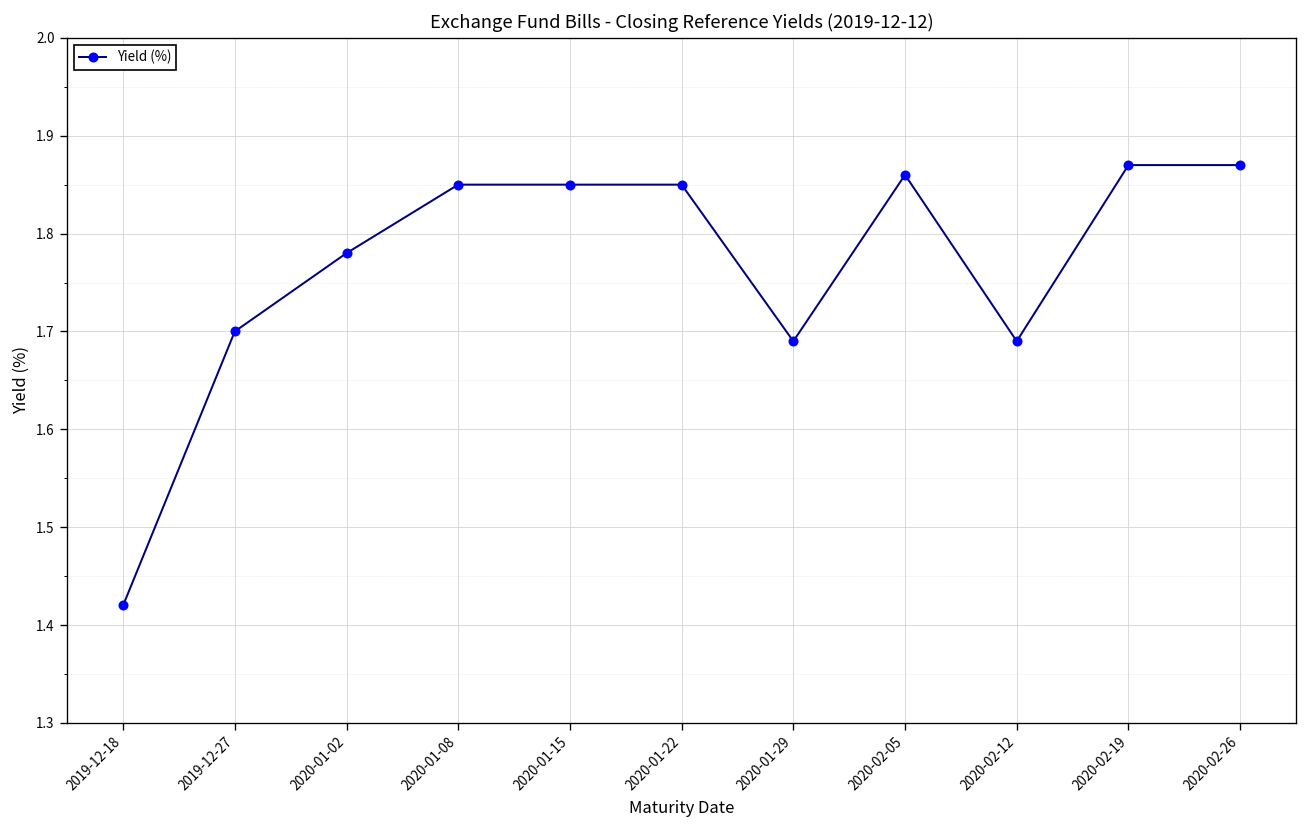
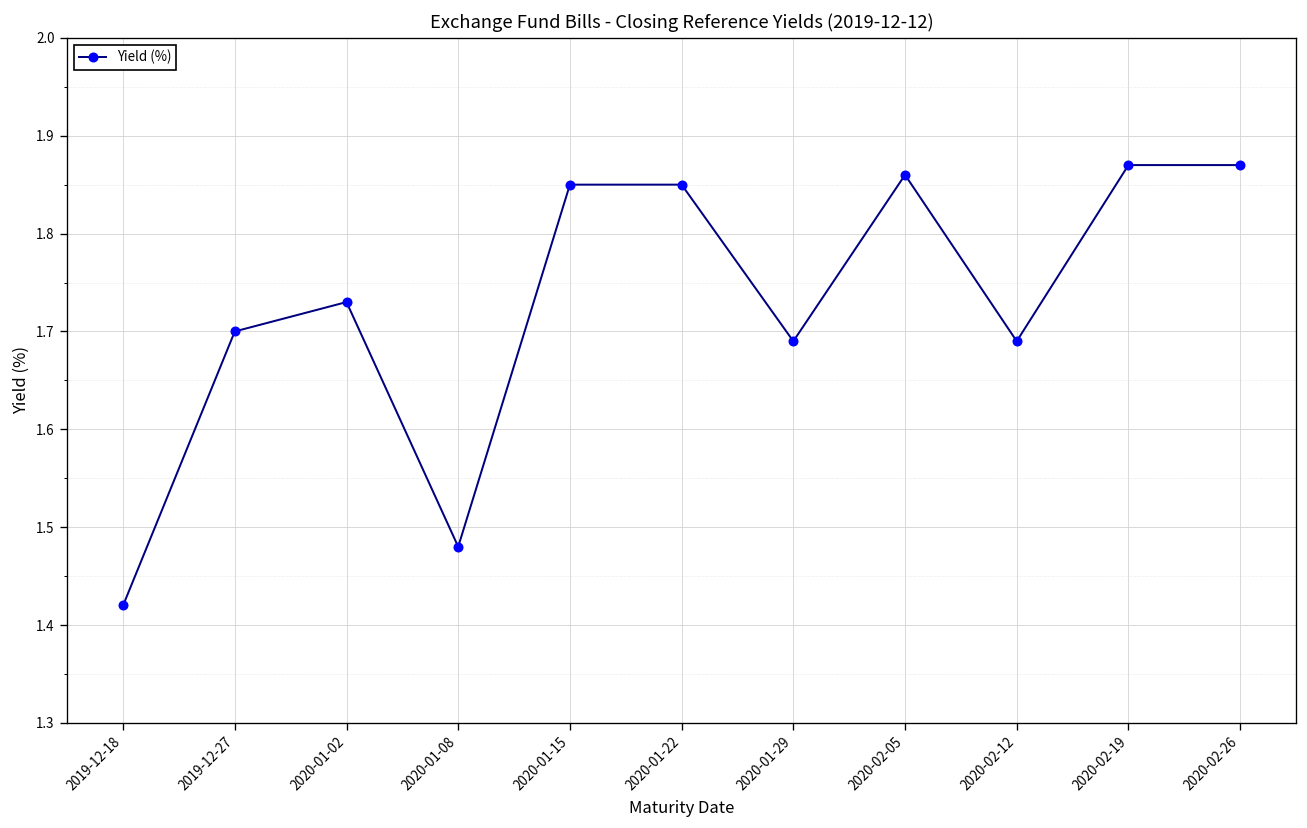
  {
    "2019-12-18": 1.42,
    "2019-12-27": 1.70,
-   "2020-01-02": 1.78,
-   "2020-01-08": 1.85,
+   "2020-01-02": 1.73,
+   "2020-01-08": 1.48,
    "2020-01-15": 1.85,
    "2020-01-22": 1.85,
    "2020-01-29": 1.69,
    "2020-02-05": 1.86,
    "2020-02-12": 1.69,
    "2020-02-19": 1.87,
    "2020-02-26": 1.87
  }
